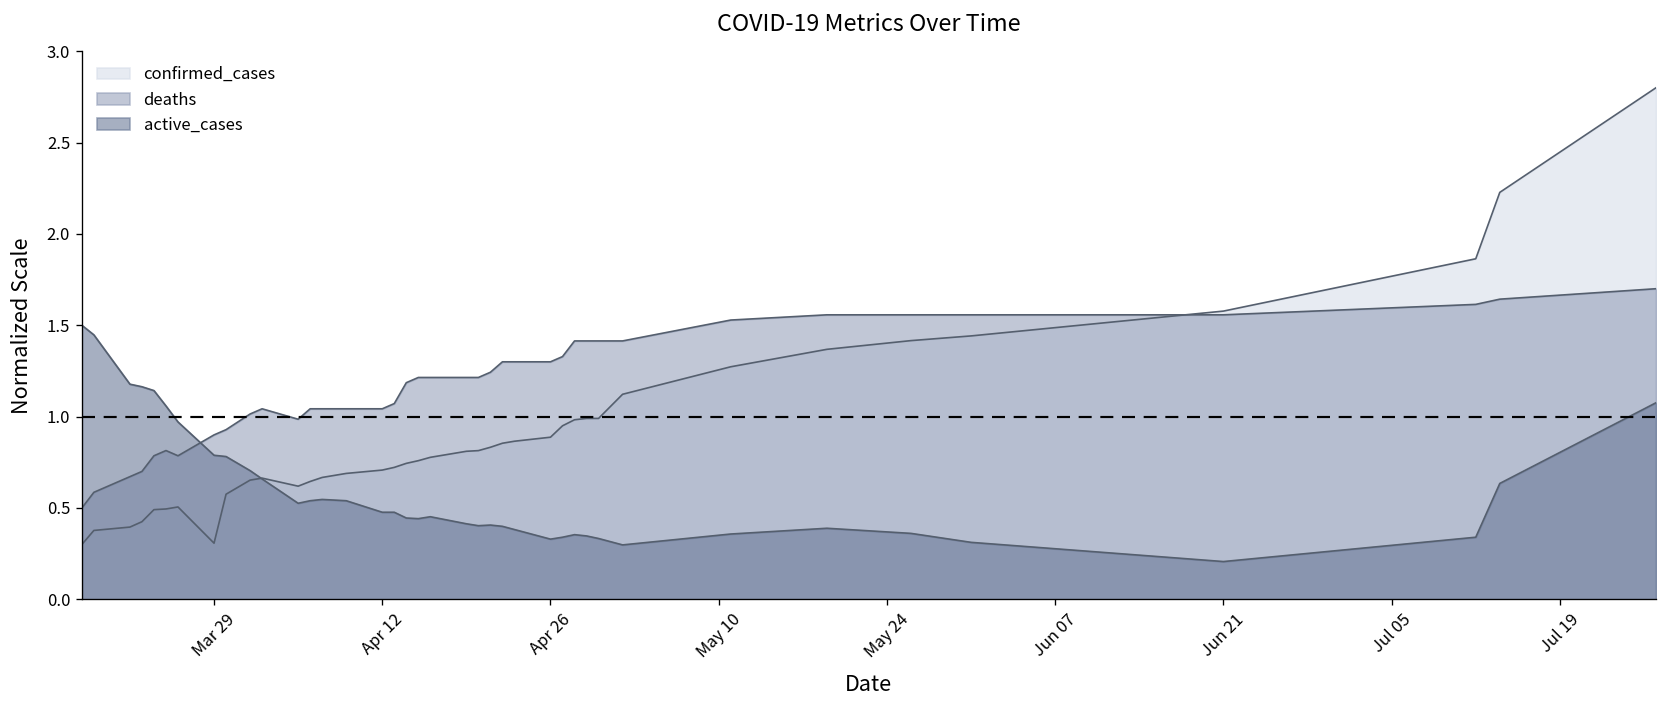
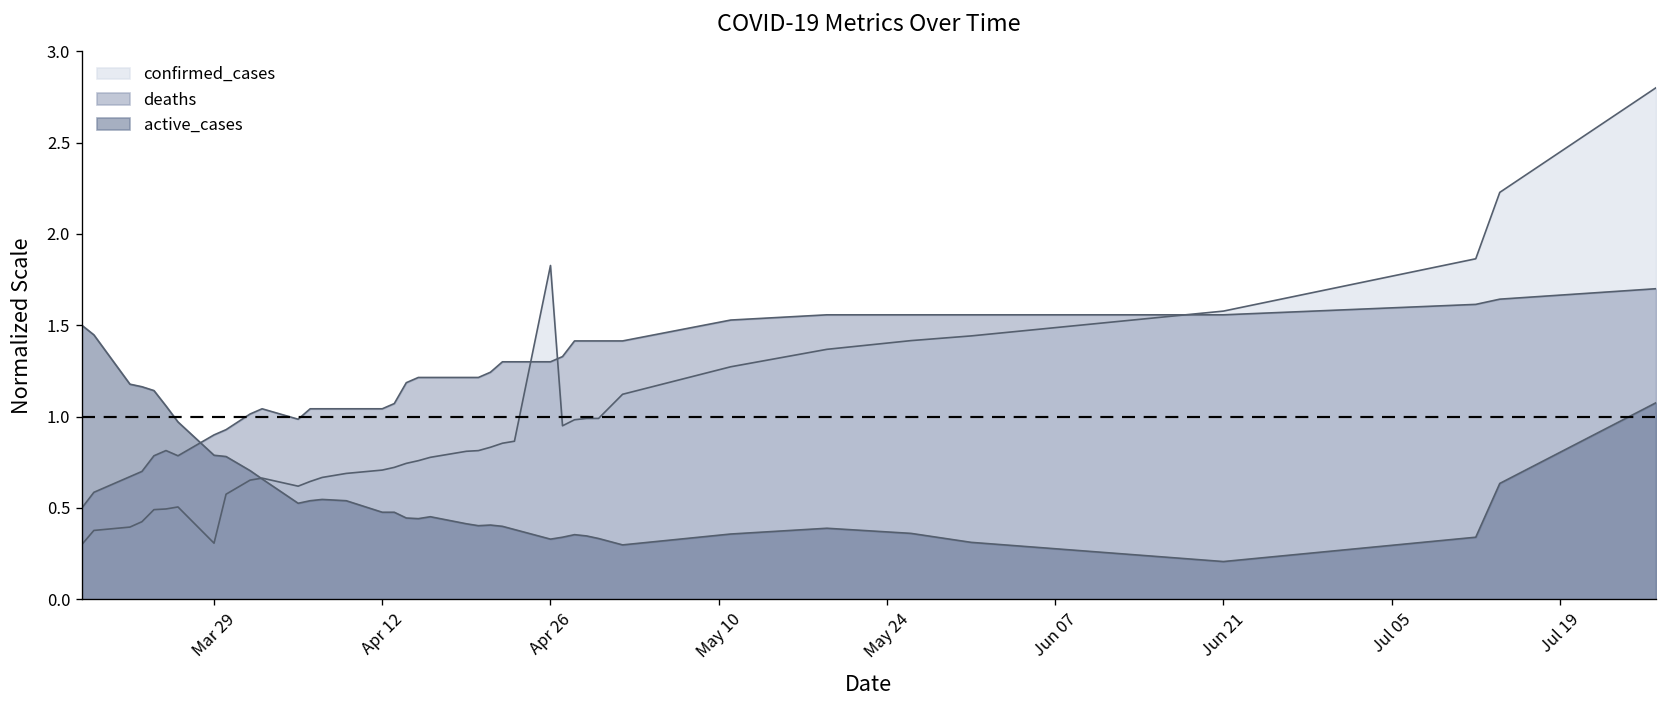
  {
    "confirmed_cases": {
      "Mar 29": 0.31,
      "Apr 12": 0.71,
-     "Apr 26": 0.89,
+     "Apr 26": 1.83,
      "Jun 21": 1.58
    }
  }
